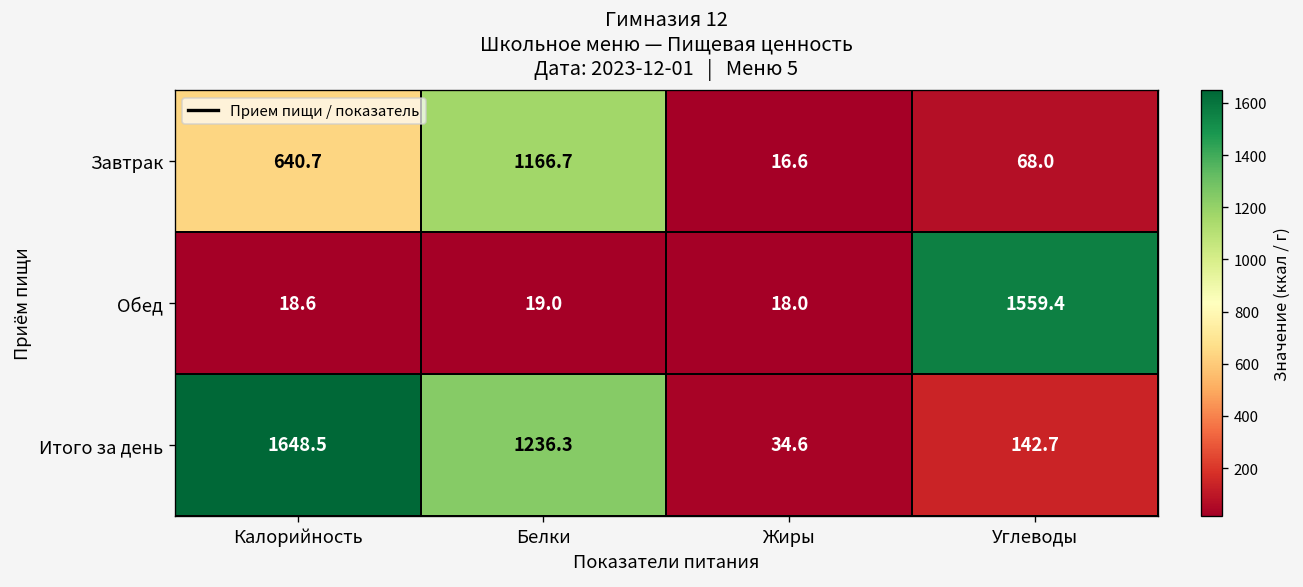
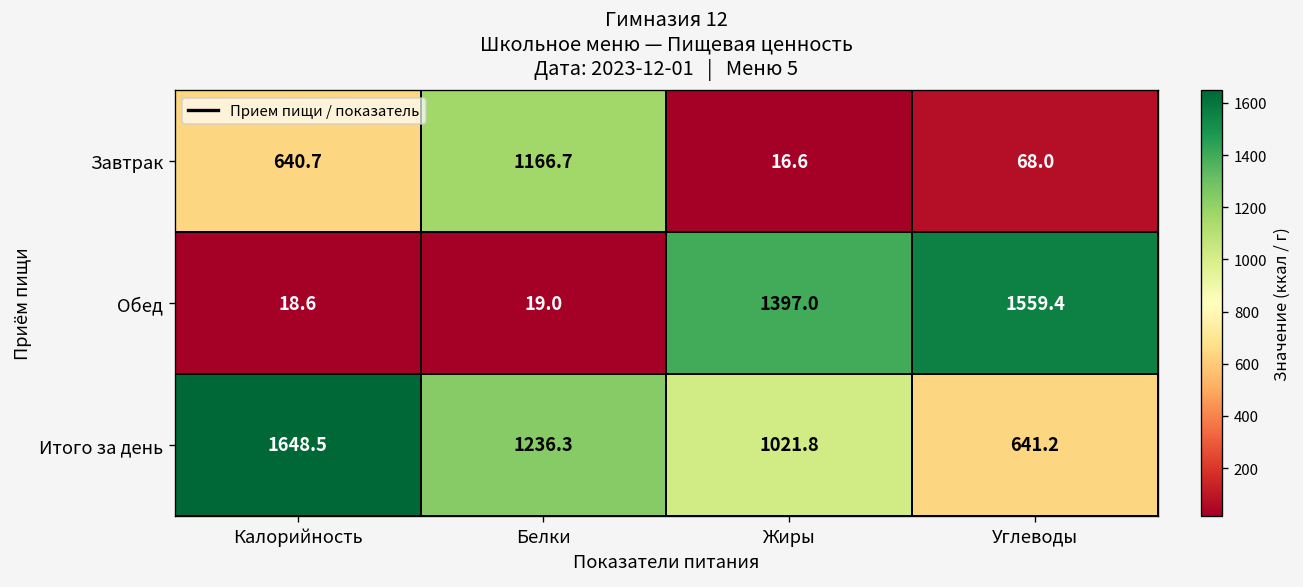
  {
    "Завтрак": {
      "Калорийность": 640.7,
      "Белки": 1166.7,
      "Жиры": 16.6,
      "Углеводы": 68.0
    },
    "Обед": {
      "Калорийность": 18.6,
      "Белки": 19.0,
-     "Жиры": 18.0,
+     "Жиры": 1397.0,
      "Углеводы": 1559.4
    },
    "Итого за день": {
      "Калорийность": 1648.5,
      "Белки": 1236.3,
-     "Жиры": 34.6,
-     "Углеводы": 142.7
+     "Жиры": 1021.8,
+     "Углеводы": 641.2
    }
  }
